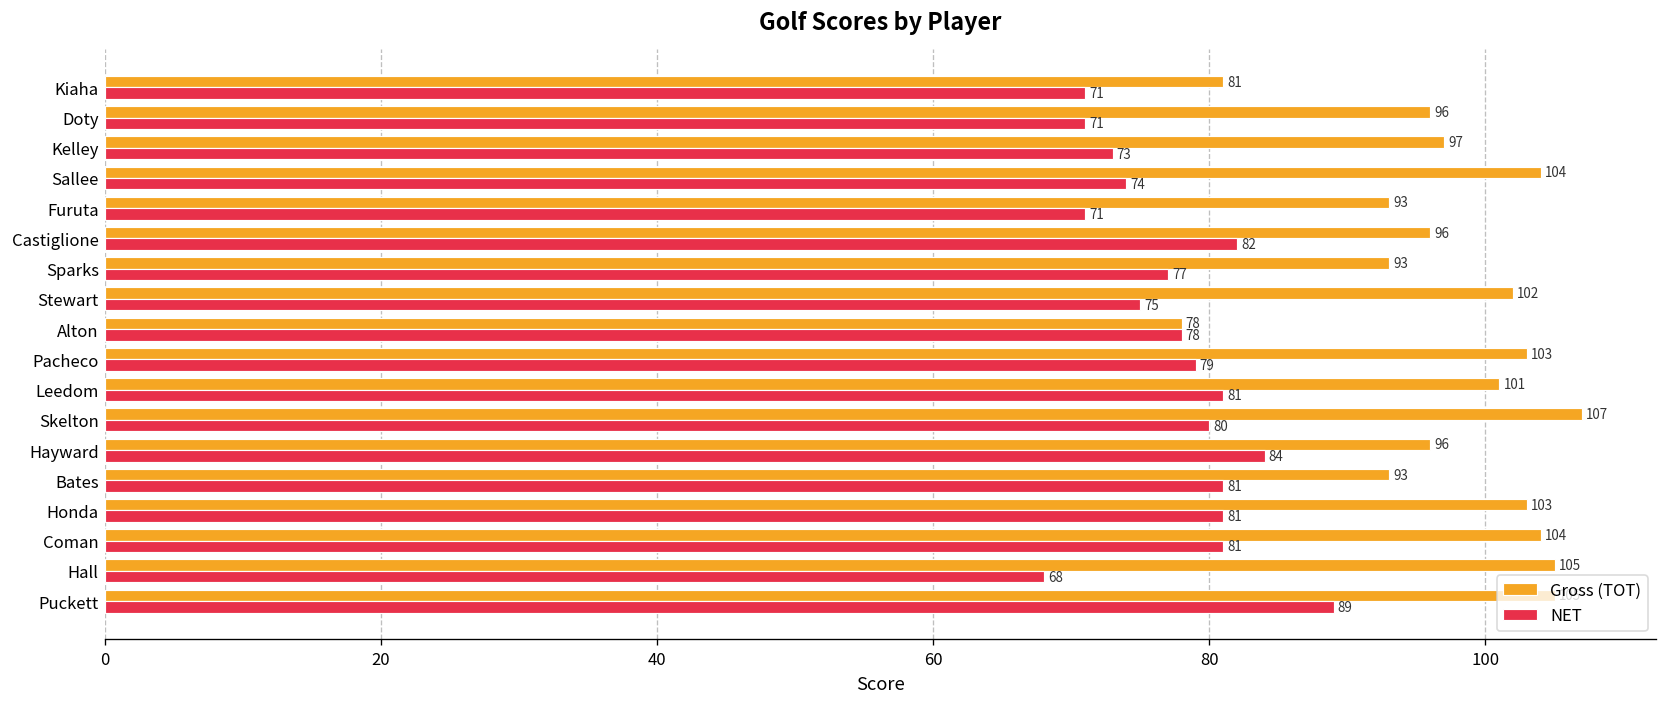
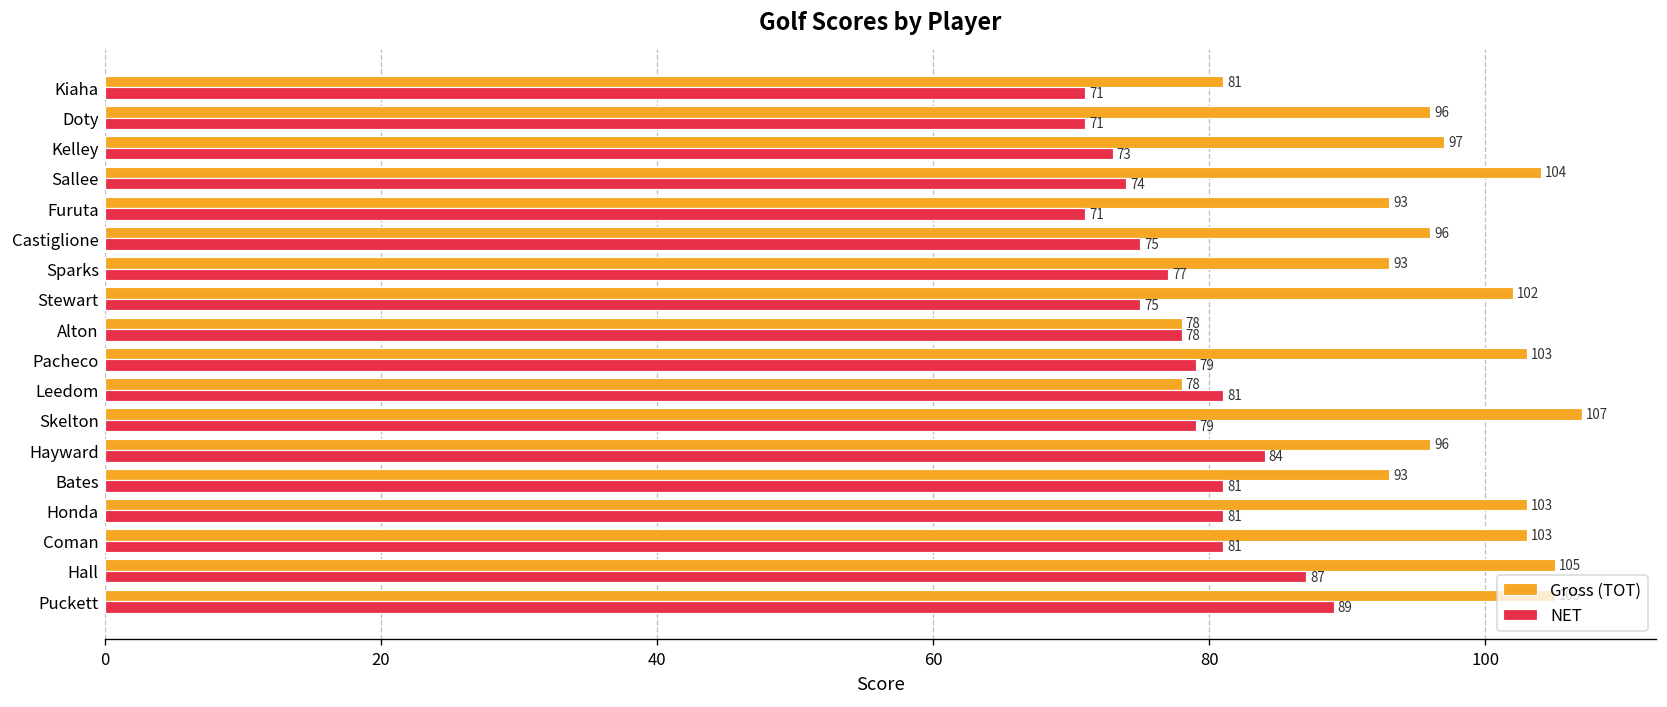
  {
    "Gross (TOT)": {
      "Kiaha": 81,
      "Doty": 96,
      "Kelley": 97,
      "Sallee": 104,
      "Furuta": 93,
      "Castiglione": 96,
      "Sparks": 93,
      "Stewart": 102,
      "Alton": 78,
      "Pacheco": 103,
-     "Leedom": 101,
+     "Leedom": 78,
      "Skelton": 107,
      "Hayward": 96,
      "Bates": 93,
      "Honda": 103,
-     "Coman": 104,
+     "Coman": 103,
      "Hall": 105
    },
    "NET": {
      "Kiaha": 71,
      "Doty": 71,
      "Kelley": 73,
      "Sallee": 74,
      "Furuta": 71,
-     "Castiglione": 82,
+     "Castiglione": 75,
      "Sparks": 77,
      "Stewart": 75,
      "Alton": 78,
      "Pacheco": 79,
      "Leedom": 81,
-     "Skelton": 80,
+     "Skelton": 79,
      "Hayward": 84,
      "Bates": 81,
      "Honda": 81,
      "Coman": 81,
-     "Hall": 68,
+     "Hall": 87,
      "Puckett": 89
    }
  }
